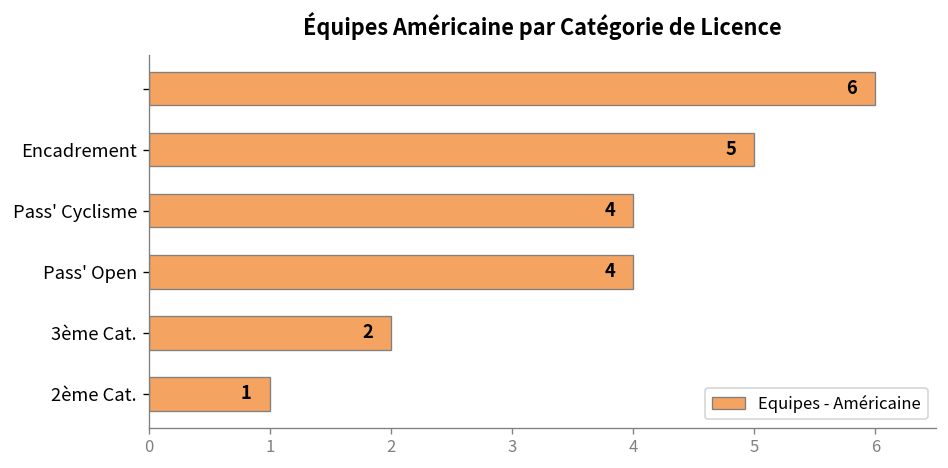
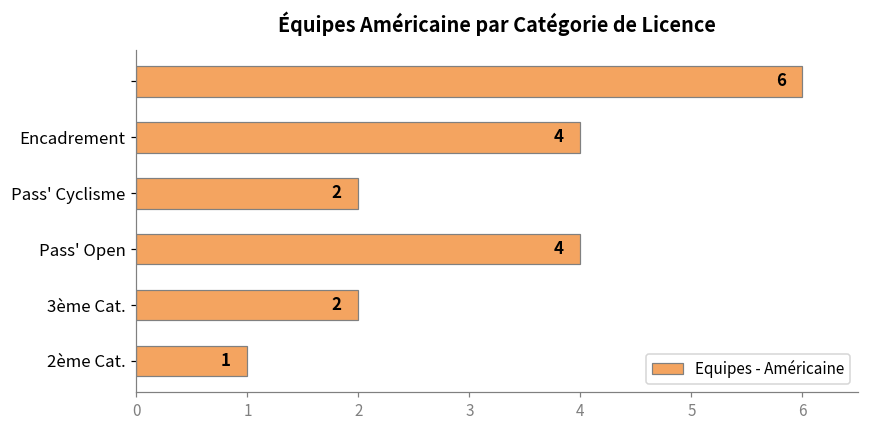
  {
-   "Encadrement": 5,
-   "Pass' Cyclisme": 4,
+   "Encadrement": 4,
+   "Pass' Cyclisme": 2,
    "Pass' Open": 4,
    "3ème Cat.": 2,
    "2ème Cat.": 1
  }
